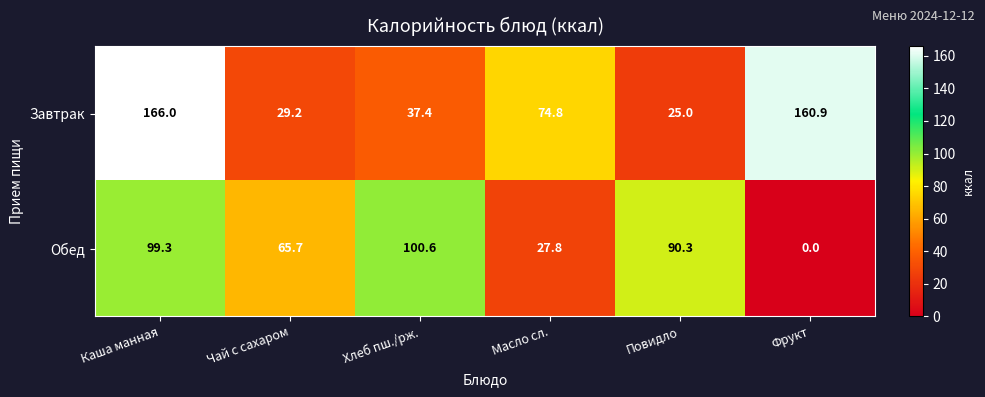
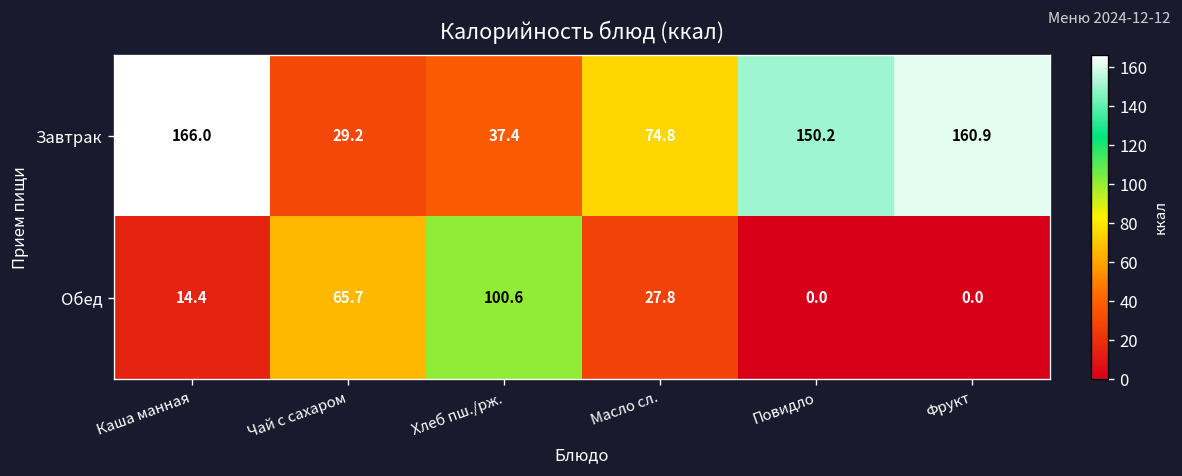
  {
    "Завтрак": {
      "Каша манная": 166.0,
      "Чай с сахаром": 29.2,
      "Хлеб пш./рж.": 37.4,
      "Масло сл.": 74.8,
-     "Повидло": 25.0,
+     "Повидло": 150.2,
      "Фрукт": 160.9
    },
    "Обед": {
-     "Каша манная": 99.3,
+     "Каша манная": 14.4,
      "Чай с сахаром": 65.7,
      "Хлеб пш./рж.": 100.6,
      "Масло сл.": 27.8,
-     "Повидло": 90.3,
+     "Повидло": 0.0,
      "Фрукт": 0.0
    }
  }
